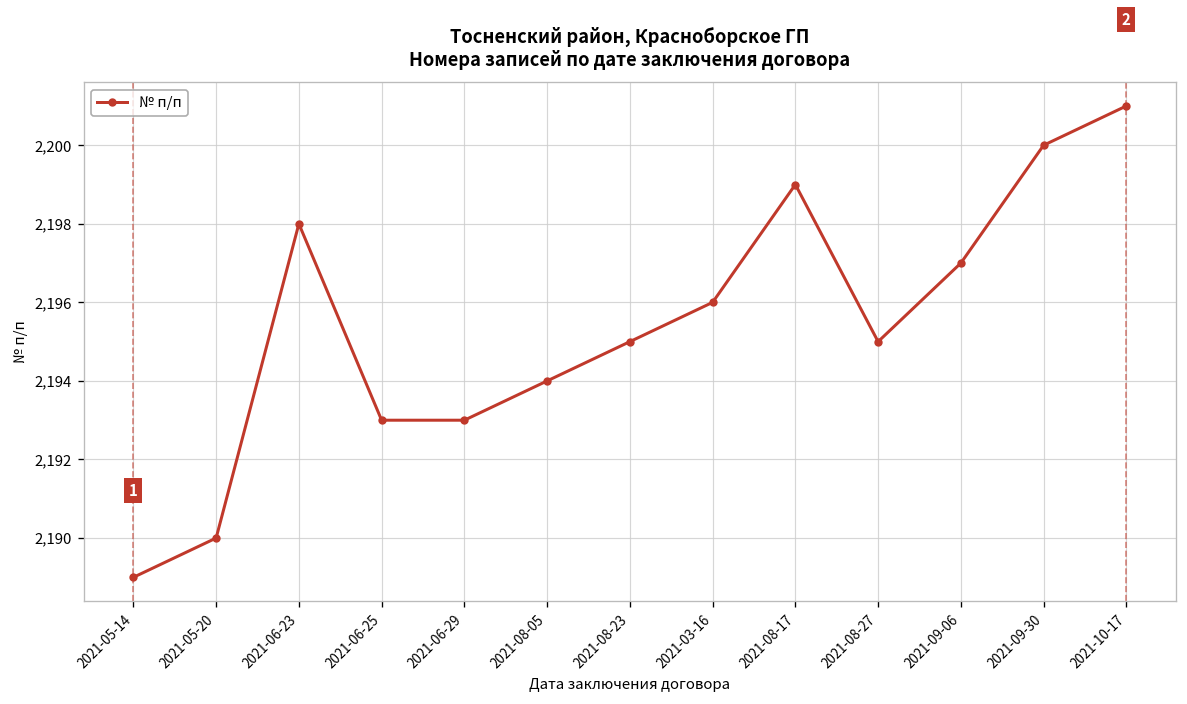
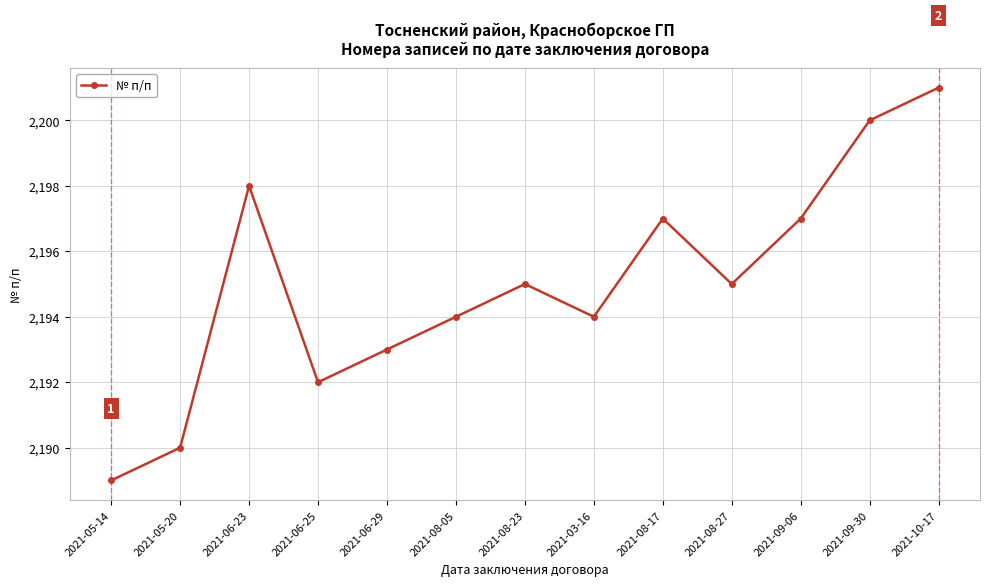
  {
    "2021-05-14": "2,189",
    "2021-05-20": "2,190",
    "2021-06-23": "2,198",
-   "2021-06-25": "2,193",
+   "2021-06-25": "2,192",
    "2021-06-29": "2,193",
    "2021-08-05": "2,194",
    "2021-08-23": "2,195",
-   "2021-03-16": "2,196",
-   "2021-08-17": "2,199",
+   "2021-03-16": "2,194",
+   "2021-08-17": "2,197",
    "2021-08-27": "2,195",
    "2021-09-06": "2,197",
    "2021-09-30": "2,200",
    "2021-10-17": "2,201"
  }
